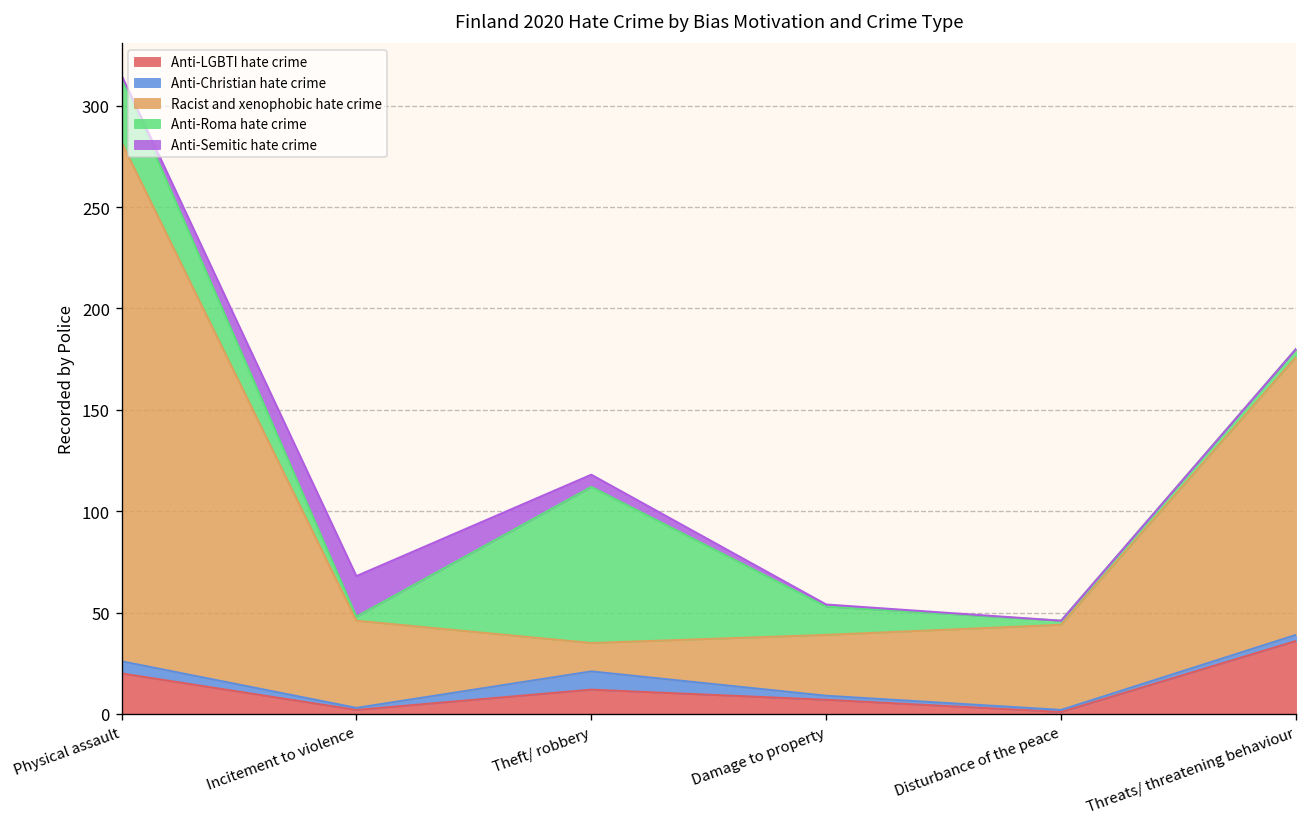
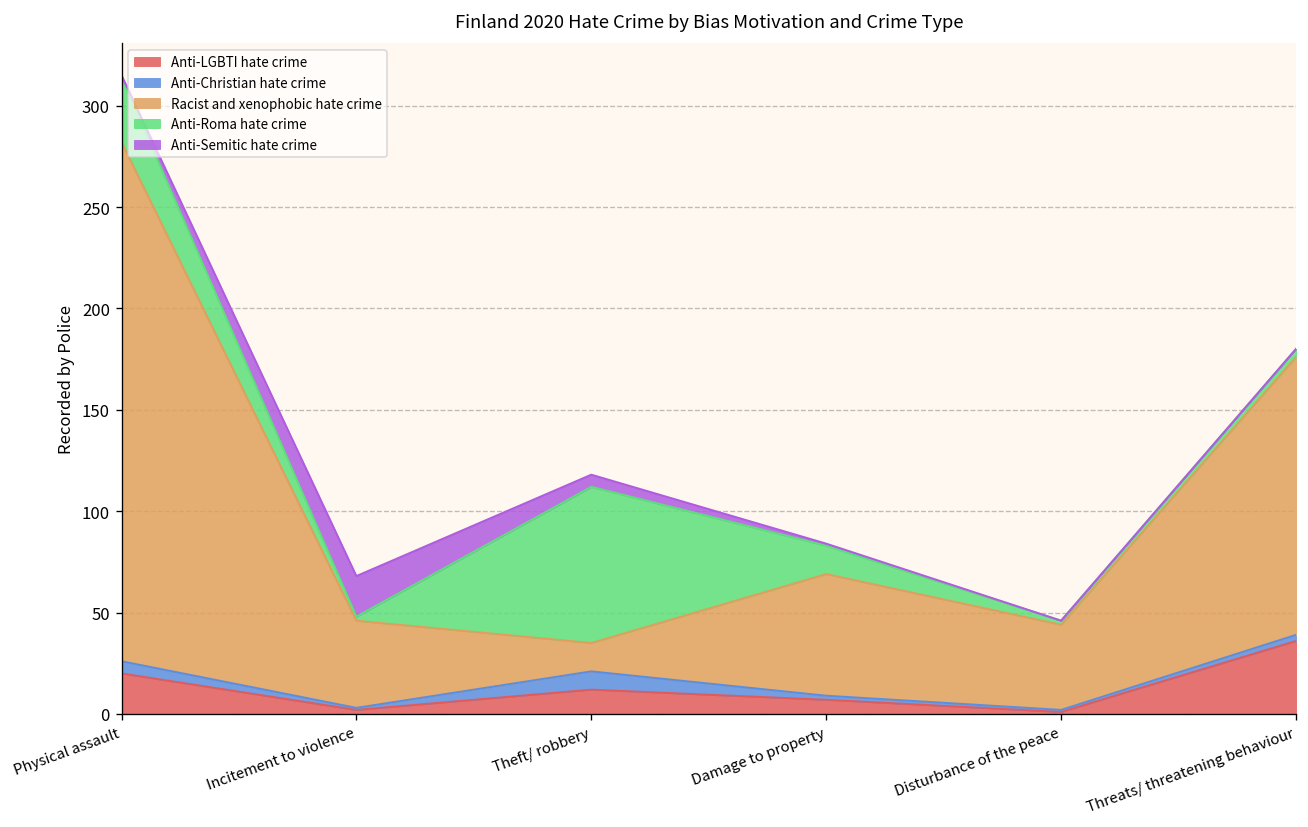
  {
    "Anti-LGBTI hate crime": {
      "Physical assault": 20,
      "Theft/ robbery": 12,
      "Damage to property": 7,
      "Threats/ threatening behaviour": 36
    },
    "Anti-Christian hate crime": {
      "Physical assault": 6,
      "Theft/ robbery": 9,
      "Damage to property": 2,
      "Threats/ threatening behaviour": 3
    },
    "Racist and xenophobic hate crime": {
      "Physical assault": 256,
      "Incitement to violence": 43,
      "Theft/ robbery": 14,
-     "Damage to property": 30,
+     "Damage to property": 60,
      "Disturbance of the peace": 42,
      "Threats/ threatening behaviour": 137
    },
    "Anti-Roma hate crime": {
      "Incitement to violence": 2,
      "Theft/ robbery": 77
    },
    "Anti-Semitic hate crime": {
      "Incitement to violence": 20,
      "Theft/ robbery": 6
    }
  }
